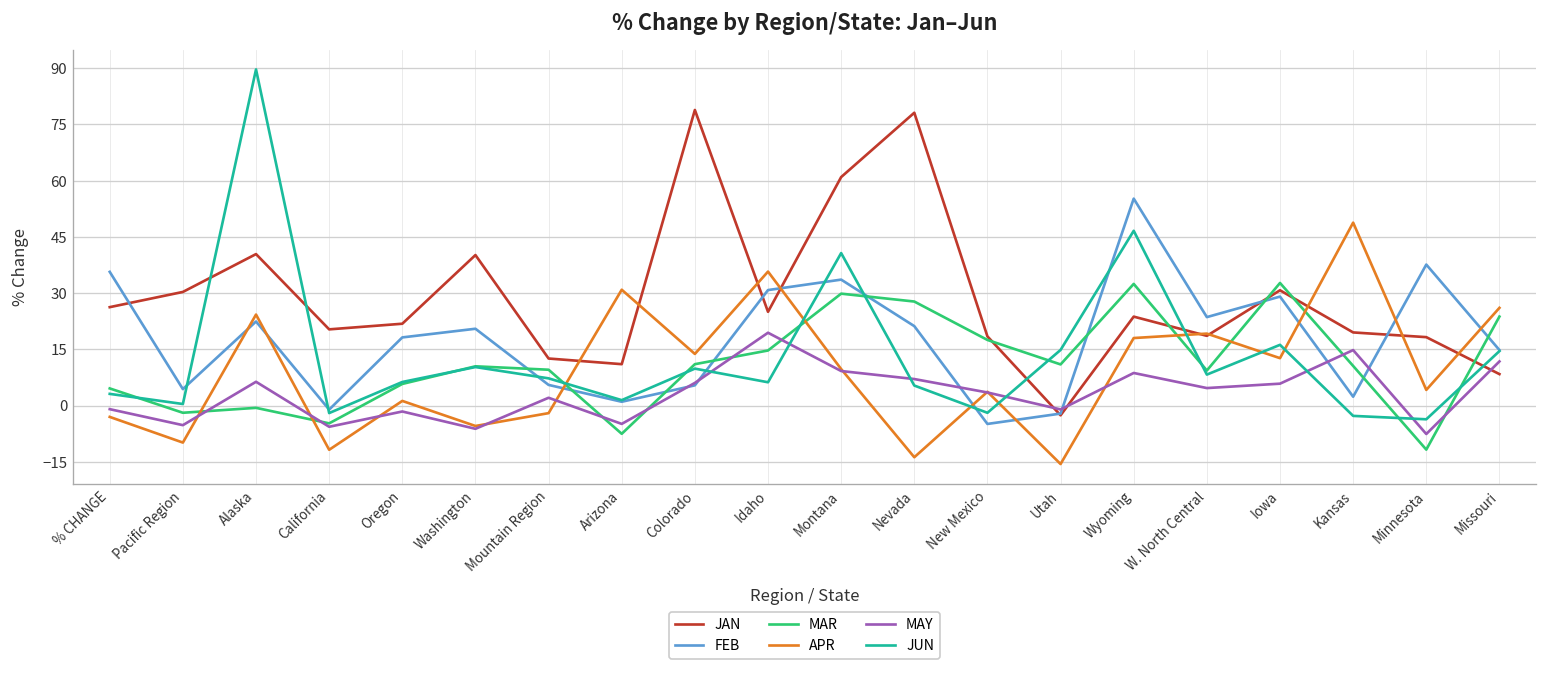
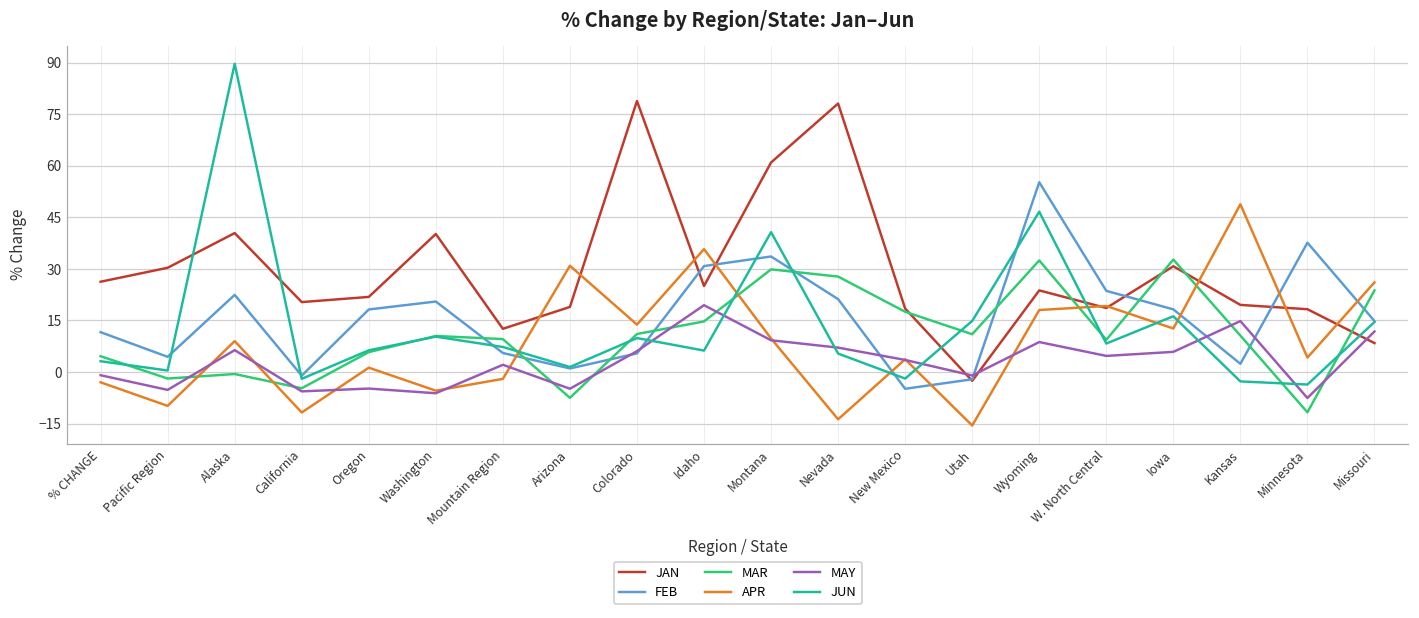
  {
    "JAN": {
      "% CHANGE": 26,
      "Pacific Region": 30,
      "Alaska": 40,
      "California": 20,
      "Oregon": 22,
      "Washington": 40,
      "Mountain Region": 13,
-     "Arizona": 11,
+     "Arizona": 19,
      "Colorado": 79,
      "Idaho": 25,
      "Montana": 61,
      "Nevada": 78,
      "New Mexico": 18,
      "Wyoming": 24,
      "Iowa": 31,
      "Kansas": 20,
      "Minnesota": 18,
      "Missouri": 8
    },
    "FEB": {
-     "% CHANGE": 36,
+     "% CHANGE": 12,
      "Pacific Region": 4,
      "Alaska": 22,
      "California": -1,
      "Oregon": 18,
      "Washington": 21,
      "Mountain Region": 6,
      "Idaho": 31,
      "Montana": 34,
      "Nevada": 21,
      "New Mexico": -5,
      "Wyoming": 55,
      "W. North Central": 24,
-     "Iowa": 29,
+     "Iowa": 18,
      "Kansas": 2,
      "Minnesota": 38
    },
    "APR": {
      "% CHANGE": -3,
      "Pacific Region": -10,
-     "Alaska": 24,
+     "Alaska": 9,
      "California": -12,
      "Oregon": 1,
      "Mountain Region": -2,
      "Arizona": 31,
      "Colorado": 14,
      "Idaho": 36,
      "Nevada": -14,
      "Utah": -16,
      "Wyoming": 18,
      "Iowa": 13,
      "Kansas": 49,
      "Minnesota": 4,
      "Missouri": 26
    },
    "MAY": {
      "% CHANGE": -1,
      "Pacific Region": -5,
      "Alaska": 6,
      "California": -6,
-     "Oregon": -2,
+     "Oregon": -5,
      "Mountain Region": 2,
      "Arizona": -5,
      "Idaho": 19,
      "Nevada": 7,
      "Utah": -1,
      "Wyoming": 9,
      "W. North Central": 5,
      "Iowa": 6,
      "Kansas": 15,
      "Minnesota": -8,
      "Missouri": 12
    }
  }
